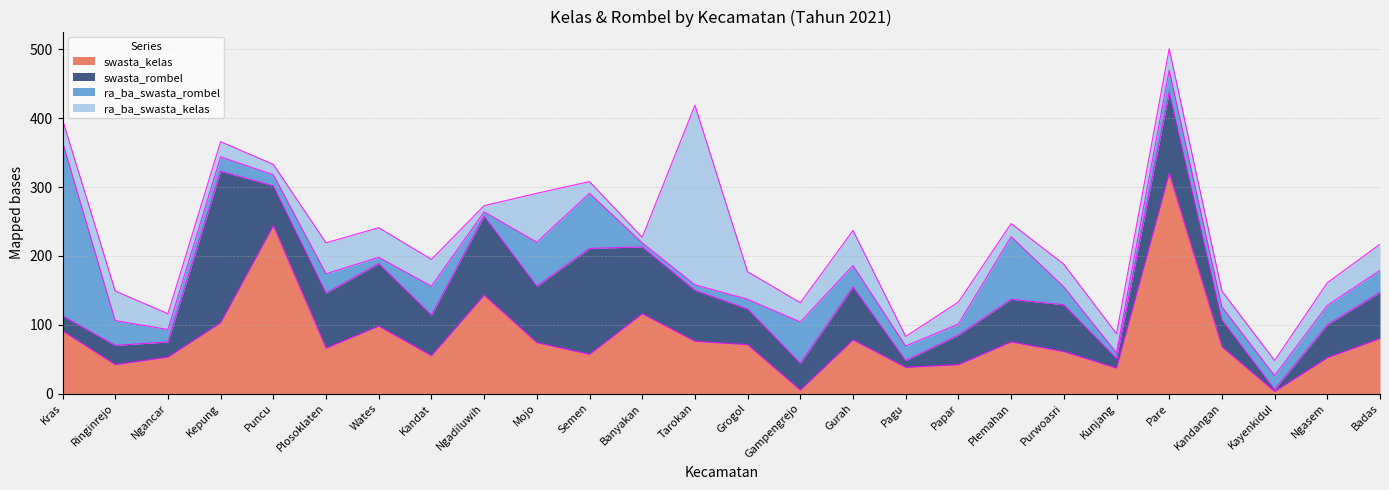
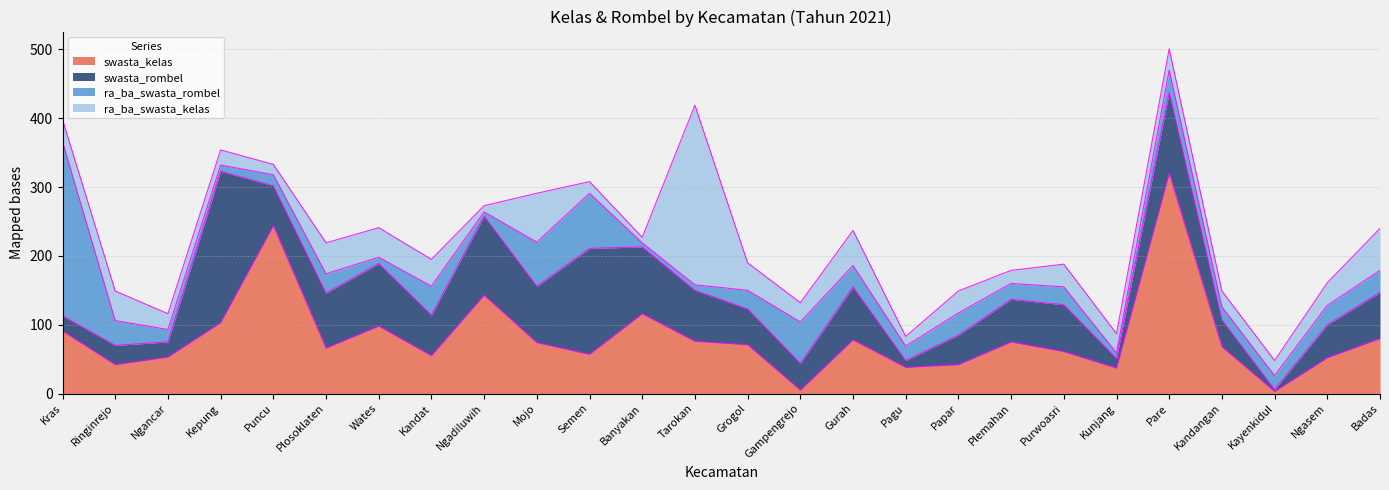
  {
    "swasta_kelas": {
      "Kras": 90,
      "Ringinrejo": 40,
      "Ngancar": 50,
      "Kepung": 100,
      "Puncu": 240,
      "Plosoklaten": 70,
      "Wates": 100,
      "Kandat": 60,
      "Ngadiluwih": 140,
      "Mojo": 70,
      "Semen": 60,
      "Banyakan": 120,
      "Tarokan": 80,
      "Grogol": 70,
      "Gampengrejo": 10,
      "Gurah": 80,
      "Pagu": 40,
      "Papar": 40,
      "Plemahan": 80,
      "Purwoasri": 60,
      "Kunjang": 40,
      "Pare": 320,
      "Kandangan": 70,
      "Ngasem": 50,
      "Badas": 80
    },
    "swasta_rombel": {
      "Kras": 20,
      "Ringinrejo": 30,
      "Ngancar": 20,
      "Kepung": 220,
      "Puncu": 60,
      "Plosoklaten": 80,
      "Wates": 90,
      "Kandat": 60,
      "Ngadiluwih": 120,
      "Mojo": 80,
      "Semen": 150,
      "Banyakan": 100,
      "Tarokan": 70,
      "Grogol": 50,
      "Gampengrejo": 40,
      "Gurah": 80,
      "Pagu": 10,
      "Papar": 40,
      "Plemahan": 60,
      "Purwoasri": 70,
      "Kunjang": 10,
      "Pare": 120,
      "Kandangan": 40,
      "Ngasem": 50,
      "Badas": 70
    },
    "ra_ba_swasta_rombel": {
      "Kras": 250,
      "Ringinrejo": 40,
      "Ngancar": 20,
-     "Kepung": 20,
+     "Kepung": 10,
      "Puncu": 20,
      "Plosoklaten": 30,
      "Wates": 10,
      "Kandat": 40,
      "Ngadiluwih": 10,
      "Mojo": 60,
      "Semen": 80,
      "Banyakan": 10,
      "Tarokan": 10,
-     "Grogol": 10,
+     "Grogol": 30,
      "Gampengrejo": 60,
      "Gurah": 30,
      "Pagu": 20,
-     "Papar": 20,
-     "Plemahan": 90,
+     "Papar": 30,
+     "Plemahan": 20,
      "Purwoasri": 30,
      "Kunjang": 10,
      "Pare": 30,
      "Kandangan": 20,
      "Kayenkidul": 20,
      "Ngasem": 30,
      "Badas": 30
    },
    "ra_ba_swasta_kelas": {
      "Kras": 30,
      "Ringinrejo": 40,
      "Ngancar": 20,
      "Kepung": 20,
      "Puncu": 20,
      "Plosoklaten": 50,
      "Wates": 40,
      "Kandat": 40,
      "Ngadiluwih": 10,
      "Mojo": 70,
      "Semen": 20,
      "Banyakan": 10,
      "Tarokan": 260,
      "Grogol": 40,
      "Gampengrejo": 30,
      "Gurah": 50,
      "Pagu": 10,
      "Papar": 30,
      "Plemahan": 20,
      "Purwoasri": 30,
      "Kunjang": 30,
      "Pare": 30,
      "Kandangan": 20,
      "Kayenkidul": 20,
      "Ngasem": 30,
-     "Badas": 40
+     "Badas": 60
    }
  }
